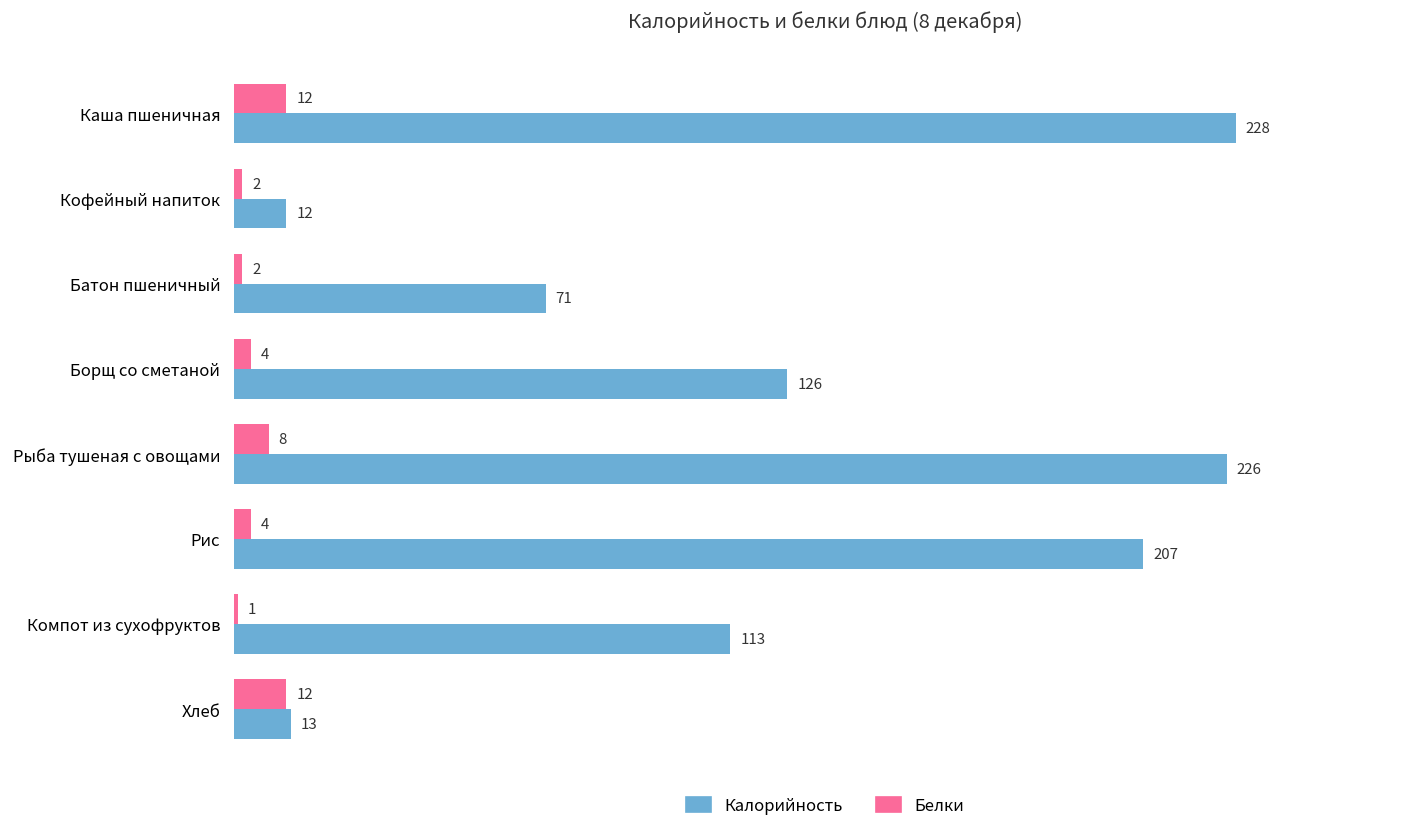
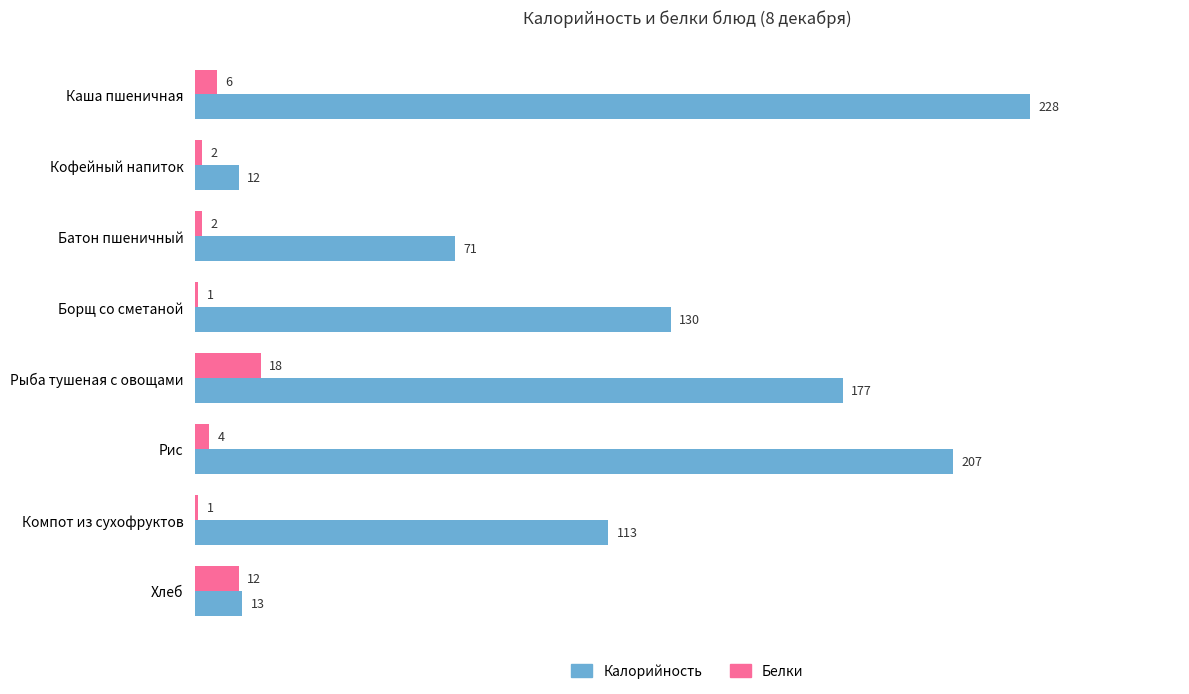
  {
    "Калорийность": {
      "Каша пшеничная": 228,
      "Кофейный напиток": 12,
      "Батон пшеничный": 71,
-     "Борщ со сметаной": 126,
-     "Рыба тушеная с овощами": 226,
+     "Борщ со сметаной": 130,
+     "Рыба тушеная с овощами": 177,
      "Рис": 207,
      "Компот из сухофруктов": 113,
      "Хлеб": 13
    },
    "Белки": {
-     "Каша пшеничная": 12,
+     "Каша пшеничная": 6,
      "Кофейный напиток": 2,
      "Батон пшеничный": 2,
-     "Борщ со сметаной": 4,
-     "Рыба тушеная с овощами": 8,
+     "Борщ со сметаной": 1,
+     "Рыба тушеная с овощами": 18,
      "Рис": 4,
      "Компот из сухофруктов": 1,
      "Хлеб": 12
    }
  }
